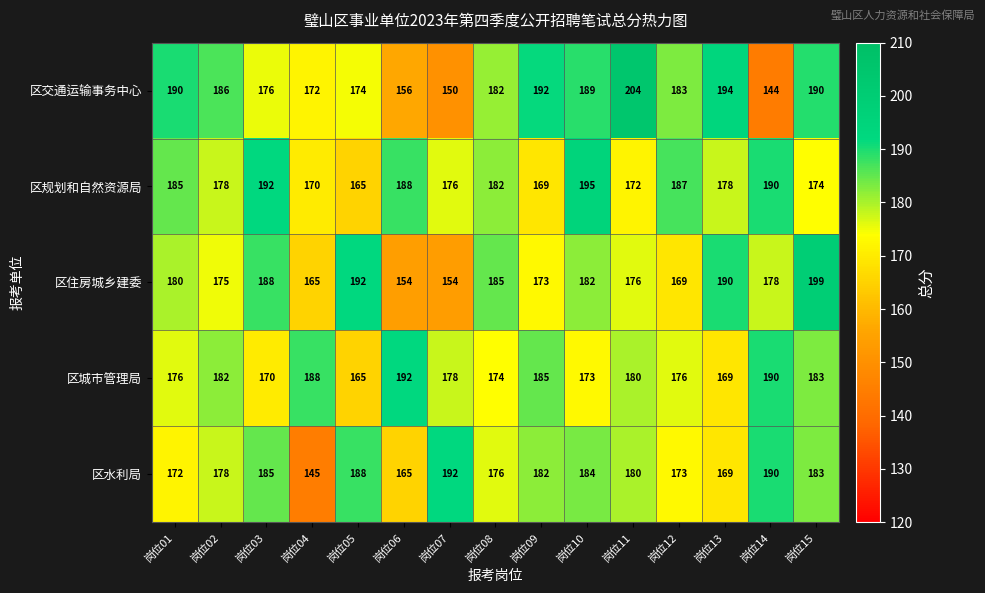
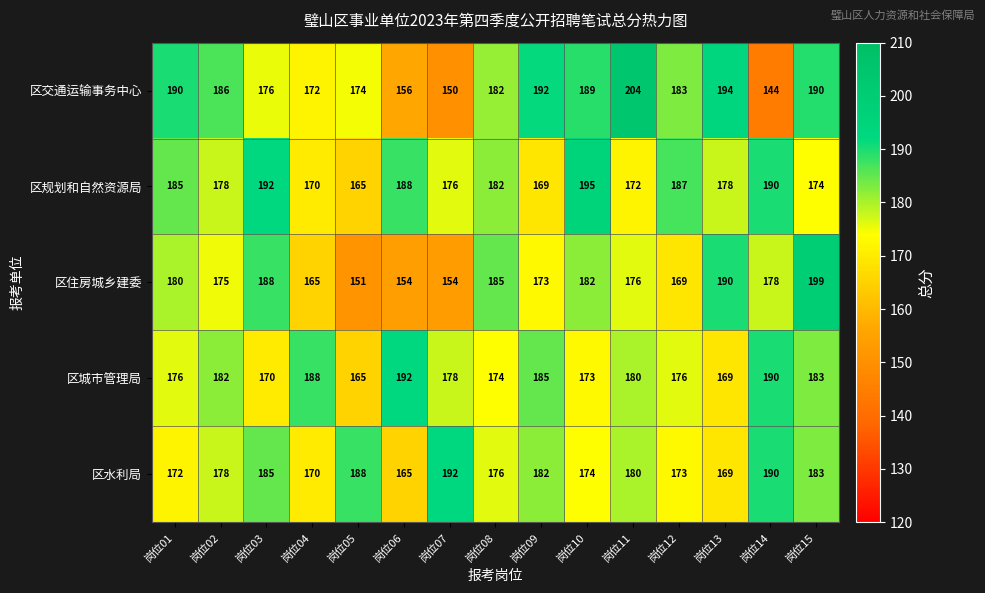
  {
    "区交通运输事务中心": {
      "岗位01": 190,
      "岗位02": 186,
      "岗位03": 176,
      "岗位04": 172,
      "岗位05": 174,
      "岗位06": 156,
      "岗位07": 150,
      "岗位08": 182,
      "岗位09": 192,
      "岗位10": 189,
      "岗位11": 204,
      "岗位12": 183,
      "岗位13": 194,
      "岗位14": 144,
      "岗位15": 190
    },
    "区规划和自然资源局": {
      "岗位01": 185,
      "岗位02": 178,
      "岗位03": 192,
      "岗位04": 170,
      "岗位05": 165,
      "岗位06": 188,
      "岗位07": 176,
      "岗位08": 182,
      "岗位09": 169,
      "岗位10": 195,
      "岗位11": 172,
      "岗位12": 187,
      "岗位13": 178,
      "岗位14": 190,
      "岗位15": 174
    },
    "区住房城乡建委": {
      "岗位01": 180,
      "岗位02": 175,
      "岗位03": 188,
      "岗位04": 165,
-     "岗位05": 192,
+     "岗位05": 151,
      "岗位06": 154,
      "岗位07": 154,
      "岗位08": 185,
      "岗位09": 173,
      "岗位10": 182,
      "岗位11": 176,
      "岗位12": 169,
      "岗位13": 190,
      "岗位14": 178,
      "岗位15": 199
    },
    "区城市管理局": {
      "岗位01": 176,
      "岗位02": 182,
      "岗位03": 170,
      "岗位04": 188,
      "岗位05": 165,
      "岗位06": 192,
      "岗位07": 178,
      "岗位08": 174,
      "岗位09": 185,
      "岗位10": 173,
      "岗位11": 180,
      "岗位12": 176,
      "岗位13": 169,
      "岗位14": 190,
      "岗位15": 183
    },
    "区水利局": {
      "岗位01": 172,
      "岗位02": 178,
      "岗位03": 185,
-     "岗位04": 145,
+     "岗位04": 170,
      "岗位05": 188,
      "岗位06": 165,
      "岗位07": 192,
      "岗位08": 176,
      "岗位09": 182,
-     "岗位10": 184,
+     "岗位10": 174,
      "岗位11": 180,
      "岗位12": 173,
      "岗位13": 169,
      "岗位14": 190,
      "岗位15": 183
    }
  }
